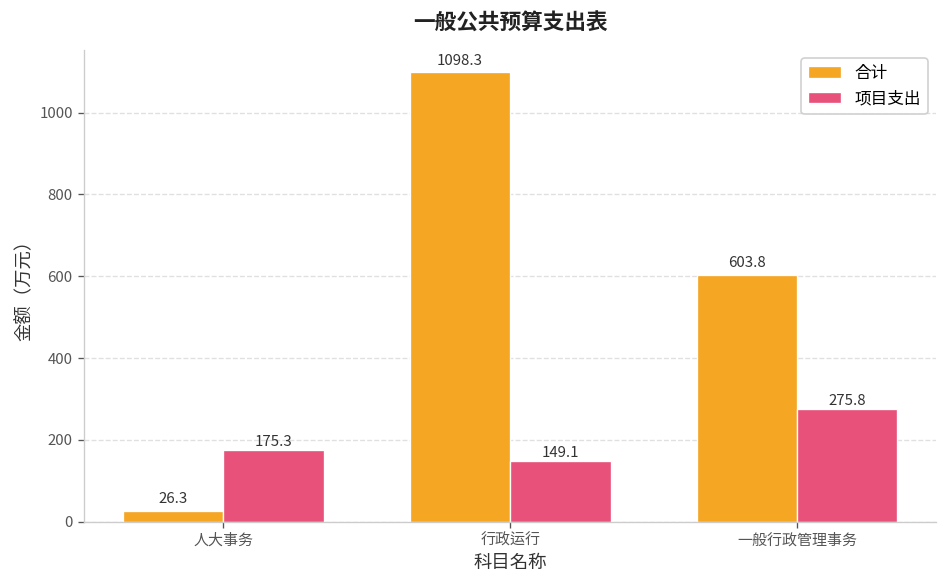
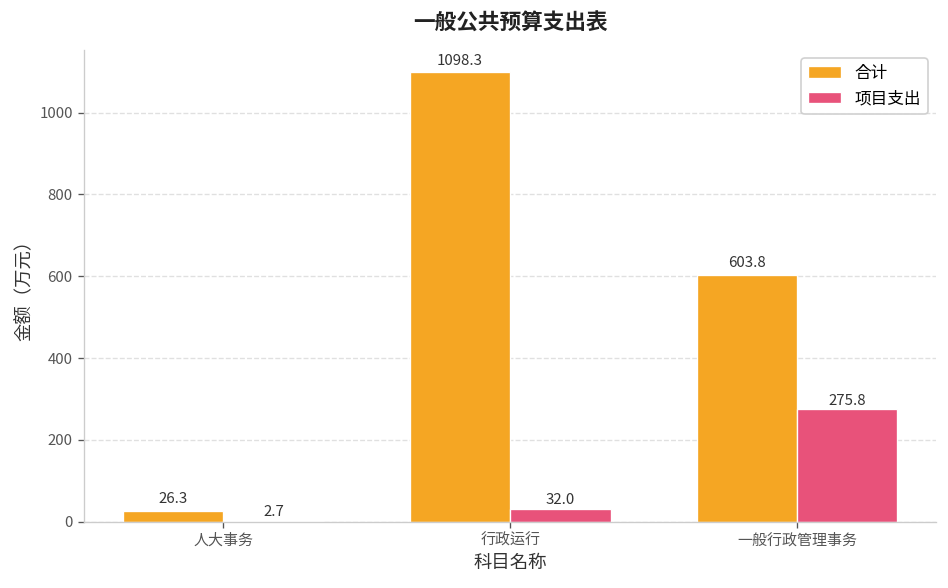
  {
    "合计": {
      "人大事务": 26.3,
      "行政运行": 1098.3,
      "一般行政管理事务": 603.8
    },
    "项目支出": {
-     "人大事务": 175.3,
-     "行政运行": 149.1,
+     "人大事务": 2.7,
+     "行政运行": 32.0,
      "一般行政管理事务": 275.8
    }
  }
